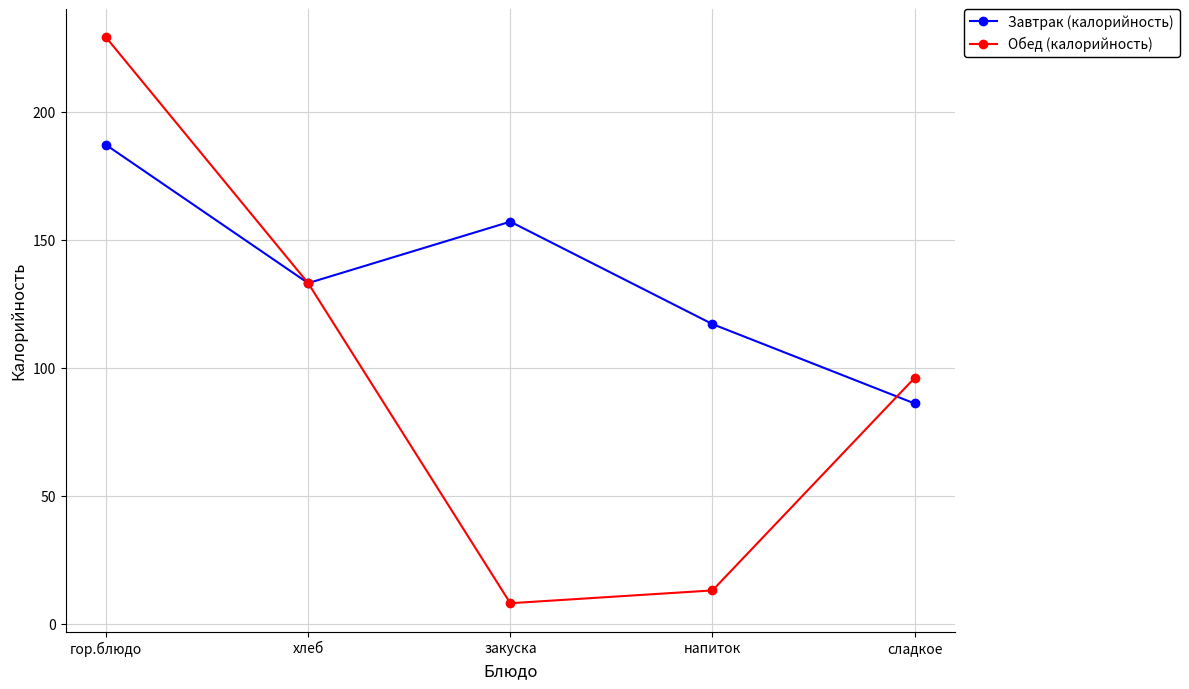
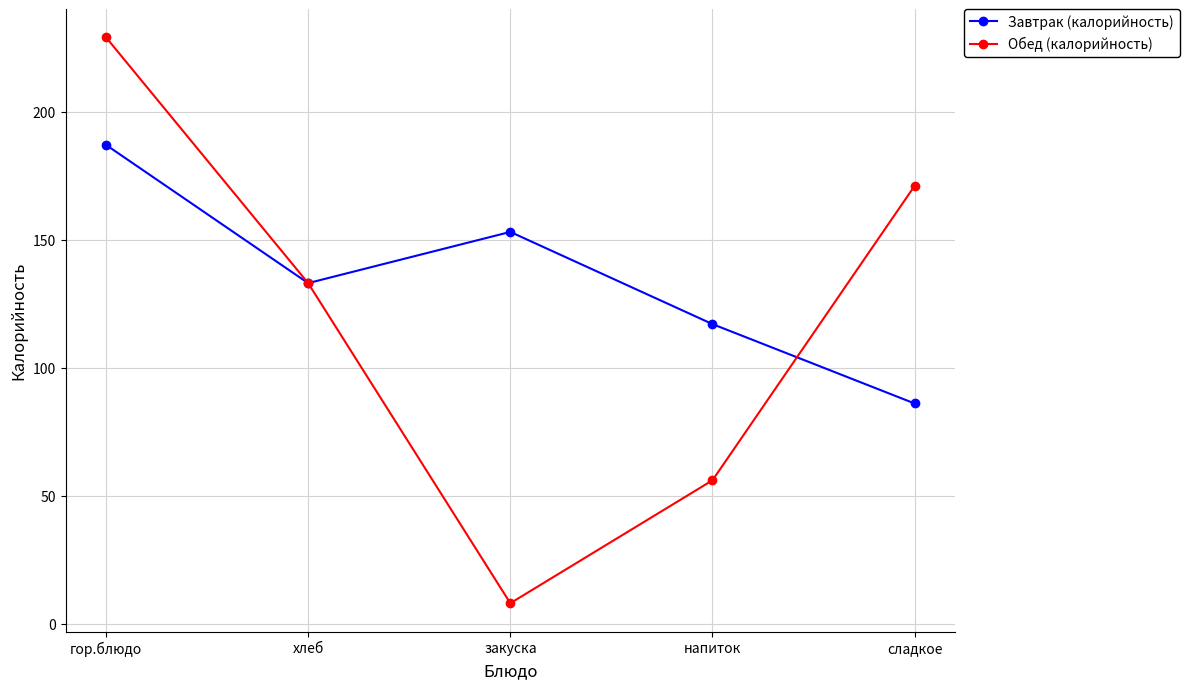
  {
    "Завтрак (калорийность)": {
      "гор.блюдо": 187,
-     "закуска": 157,
+     "закуска": 153,
      "напиток": 117,
      "сладкое": 86
    },
    "Обед (калорийность)": {
      "гор.блюдо": 229,
      "закуска": 8,
-     "напиток": 13,
-     "сладкое": 96
+     "напиток": 56,
+     "сладкое": 171
    }
  }
